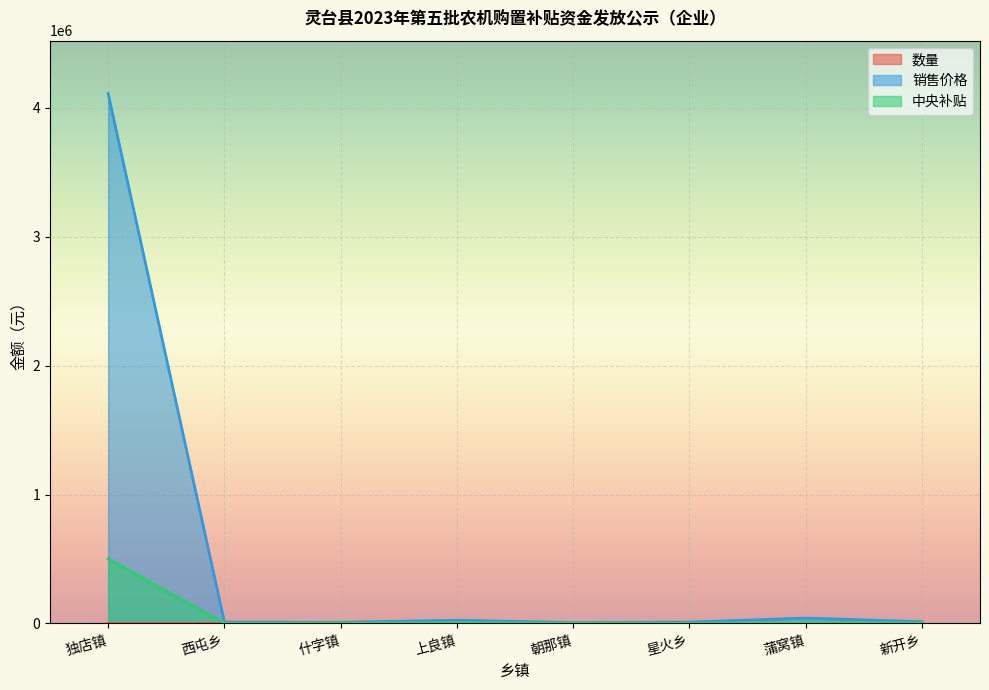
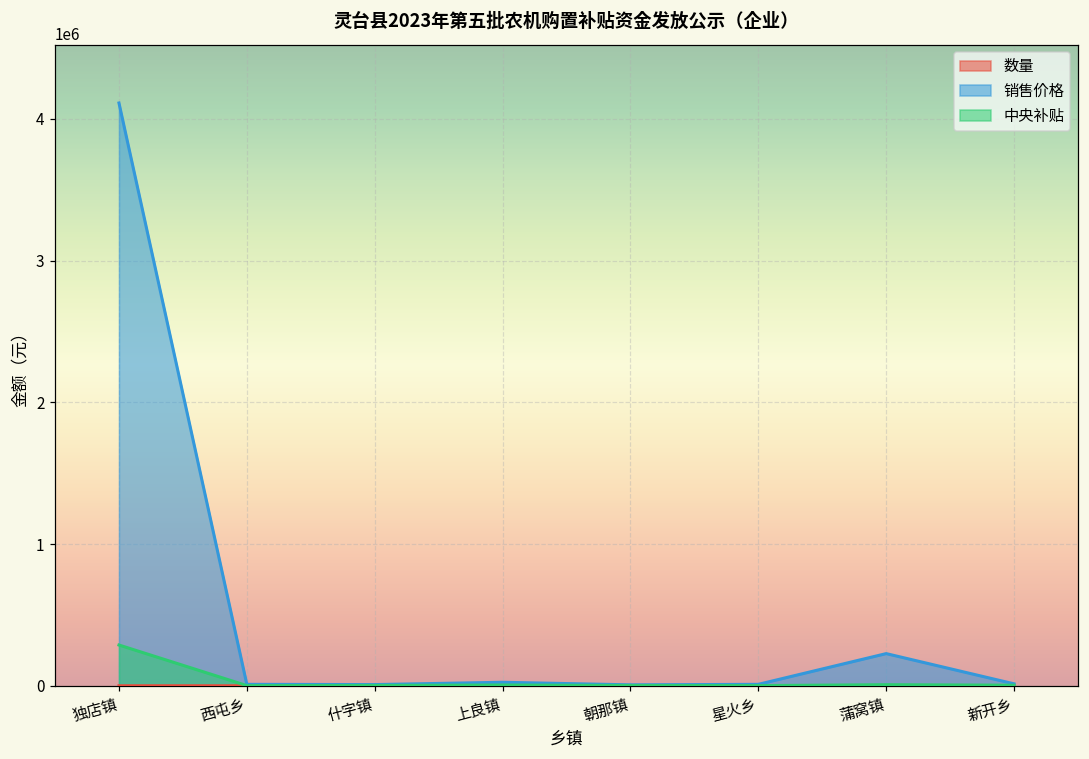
  {
    "数量": {
      "独店镇": 0
    },
    "销售价格": {
      "独店镇": 4110000,
-     "蒲窝镇": 40000
+     "蒲窝镇": 230000
    },
    "中央补贴": {
-     "独店镇": 500000
+     "独店镇": 290000
    }
  }
